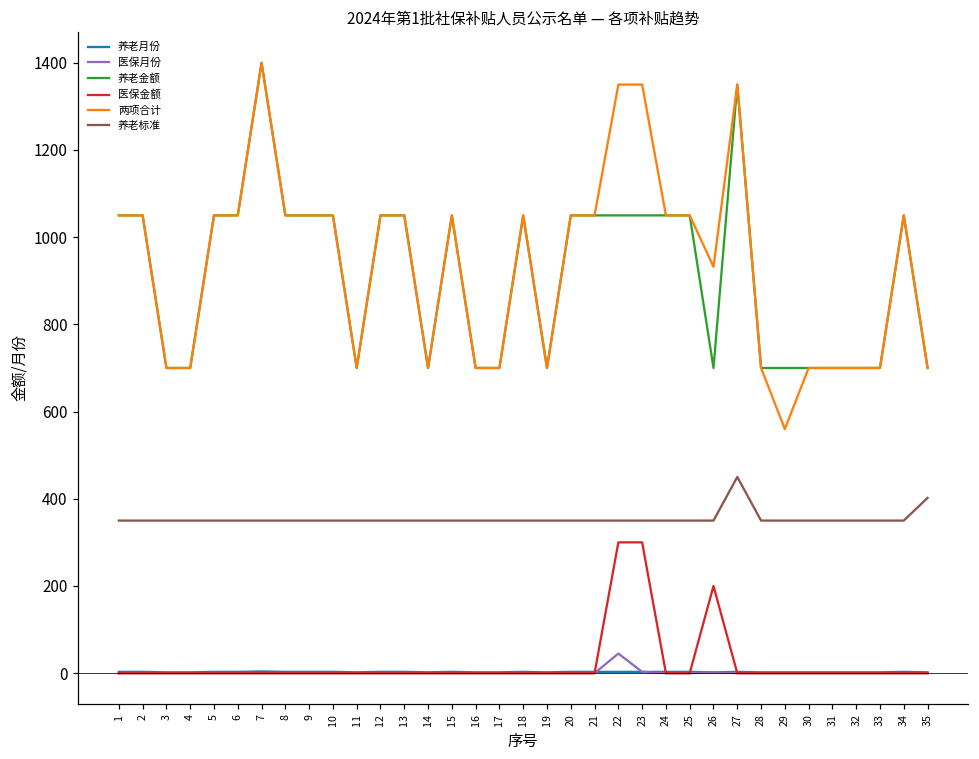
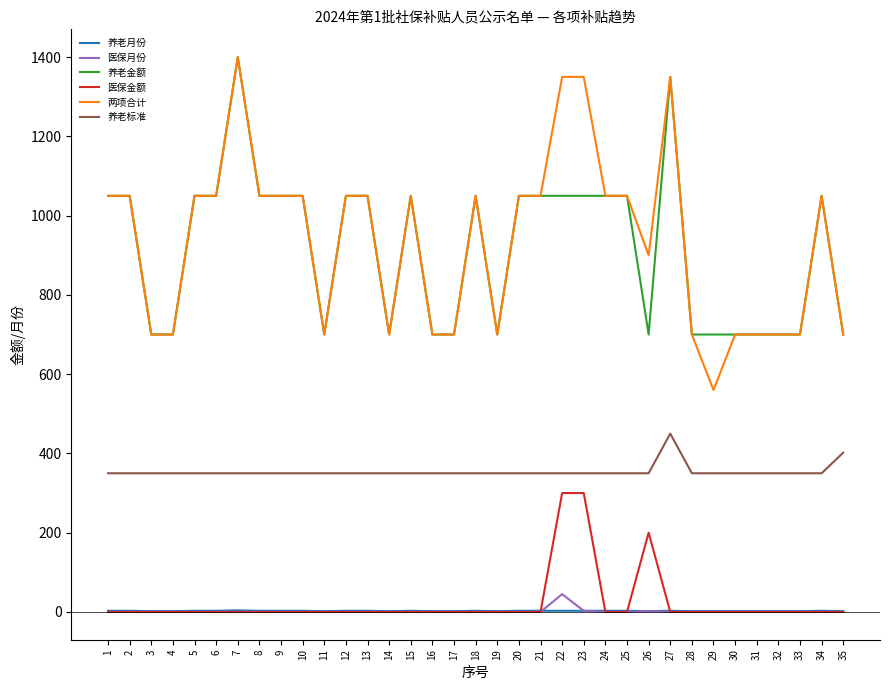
  {
    "养老月份": {
      "22": 0
    },
    "医保月份": {
      "22": 50
    },
    "养老金额": {
      "22": 1050,
      "23": 1050,
      "26": 700,
      "29": 700
    },
    "医保金额": {
      "22": 300,
      "23": 300,
      "26": 200
    },
    "两项合计": {
      "22": 1350,
      "23": 1350,
-     "26": 930,
+     "26": 900,
      "29": 560
    },
    "养老标准": {
      "1": 350,
      "2": 350,
      "3": 350,
      "4": 350,
      "5": 350,
      "6": 350,
      "7": 350,
      "8": 350,
      "9": 350,
      "10": 350,
      "11": 350,
      "12": 350,
      "13": 350,
      "14": 350,
      "15": 350,
      "16": 350,
      "17": 350,
      "18": 350,
      "19": 350,
      "20": 350,
      "21": 350,
      "22": 350,
      "23": 350,
      "24": 350,
      "25": 350,
      "26": 350,
      "27": 450,
      "28": 350,
      "29": 350,
      "30": 350,
      "31": 350,
      "32": 350,
      "33": 350,
      "34": 350,
      "35": 400
    }
  }
